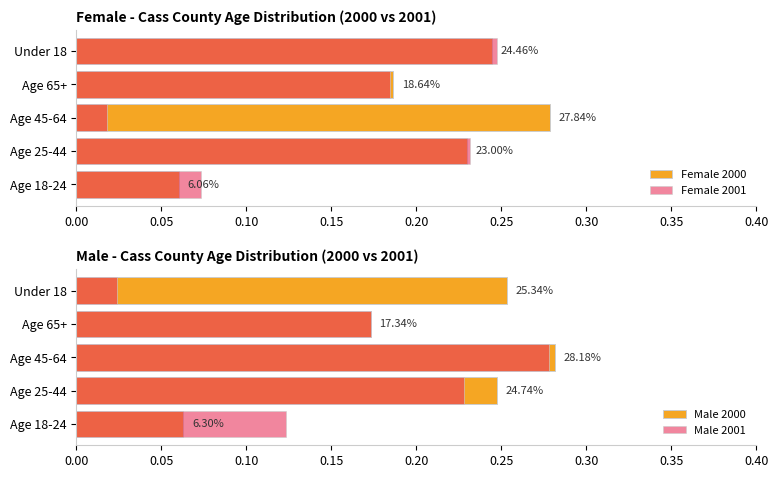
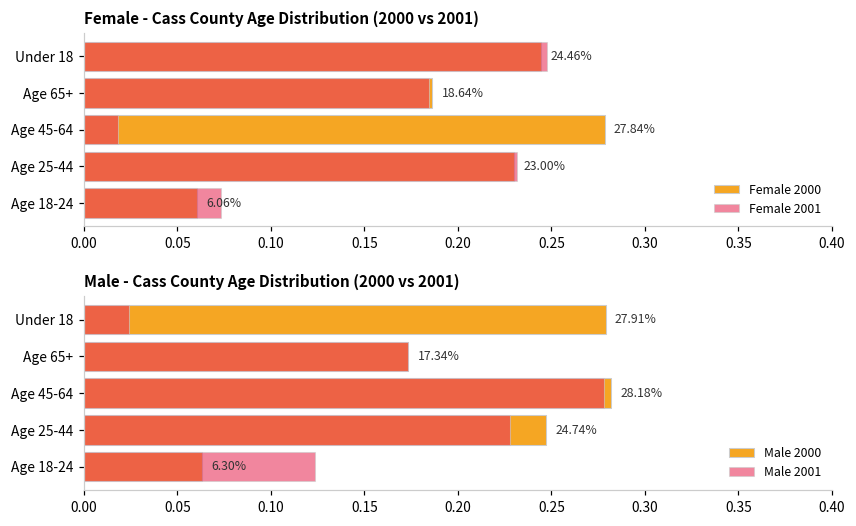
  {
    "Female - Cass County Age Distribution (2000 vs 2001)": {
      "Female 2000": {
        "Age 65+": "18.64%",
        "Age 45-64": "27.84%"
      }
    },
    "Male - Cass County Age Distribution (2000 vs 2001)": {
      "Male 2000": {
-       "Under 18": "25.34%",
+       "Under 18": "27.91%",
        "Age 65+": "17.34%",
        "Age 45-64": "28.18%",
        "Age 25-44": "24.74%"
      },
      "Male 2001": {
        "Age 65+": "17.34%"
      }
    }
  }
